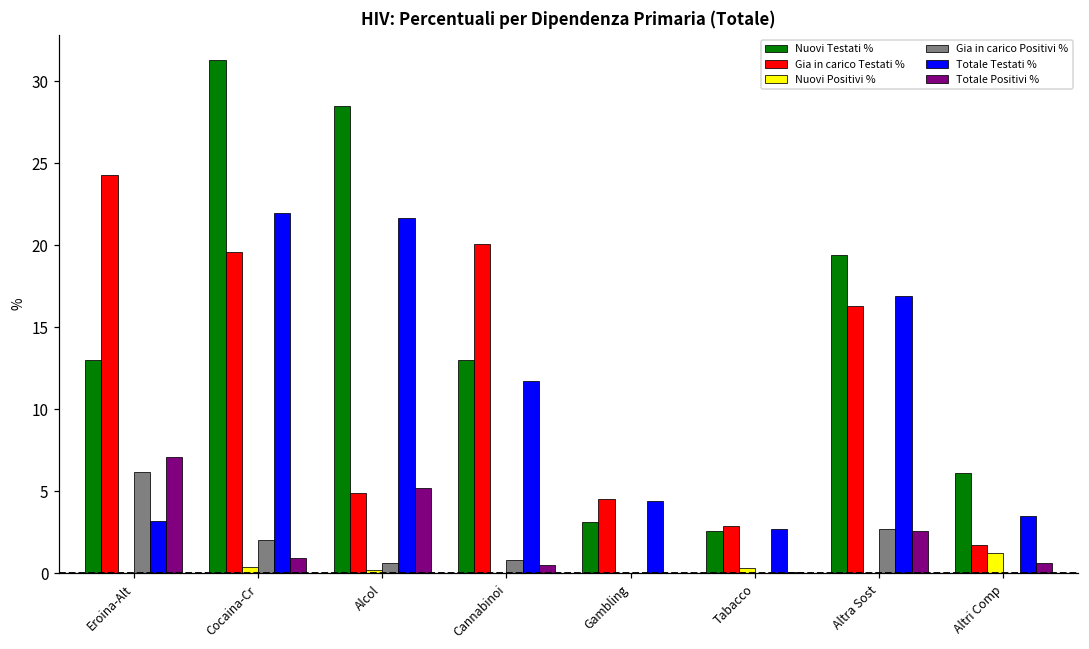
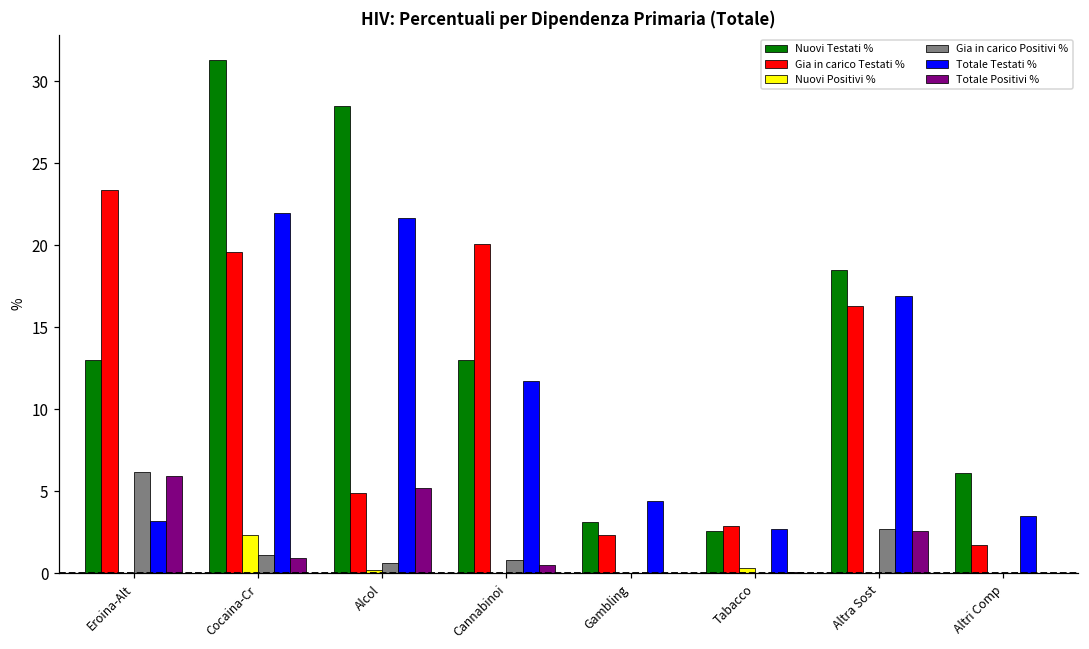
  {
    "Nuovi Testati %": {
      "Eroina-Alt": 13.0,
      "Cocaina-Cr": 31.3,
      "Alcol": 28.5,
      "Cannabinoi": 13.0,
      "Gambling": 3.1,
      "Tabacco": 2.6,
-     "Altra Sost": 19.4,
+     "Altra Sost": 18.5,
      "Altri Comp": 6.1
    },
    "Gia in carico Testati %": {
-     "Eroina-Alt": 24.3,
+     "Eroina-Alt": 23.4,
      "Cocaina-Cr": 19.6,
      "Alcol": 4.9,
      "Cannabinoi": 20.1,
-     "Gambling": 4.5,
+     "Gambling": 2.3,
      "Tabacco": 2.9,
      "Altra Sost": 16.3,
      "Altri Comp": 1.7
    },
    "Nuovi Positivi %": {
      "Eroina-Alt": 0.0,
-     "Cocaina-Cr": 0.4,
+     "Cocaina-Cr": 2.3,
      "Alcol": 0.2,
      "Cannabinoi": 0.0,
      "Gambling": 0.0,
      "Tabacco": 0.3,
      "Altra Sost": 0.0,
-     "Altri Comp": 1.2
+     "Altri Comp": 0.0
    },
    "Gia in carico Positivi %": {
      "Eroina-Alt": 6.2,
-     "Cocaina-Cr": 2.0,
+     "Cocaina-Cr": 1.1,
      "Alcol": 0.6,
      "Cannabinoi": 0.8,
      "Gambling": 0.0,
      "Tabacco": 0.0,
      "Altra Sost": 2.7,
      "Altri Comp": 0.0
    },
    "Totale Testati %": {
      "Eroina-Alt": 3.2,
      "Cocaina-Cr": 22.0,
      "Alcol": 21.7,
      "Cannabinoi": 11.7,
      "Gambling": 4.4,
      "Tabacco": 2.7,
      "Altra Sost": 16.9,
      "Altri Comp": 3.5
    },
    "Totale Positivi %": {
-     "Eroina-Alt": 7.1,
+     "Eroina-Alt": 5.9,
      "Cocaina-Cr": 0.9,
      "Alcol": 5.2,
      "Cannabinoi": 0.5,
      "Gambling": 0.0,
      "Altra Sost": 2.6,
-     "Altri Comp": 0.6
+     "Altri Comp": 0.0
    }
  }
